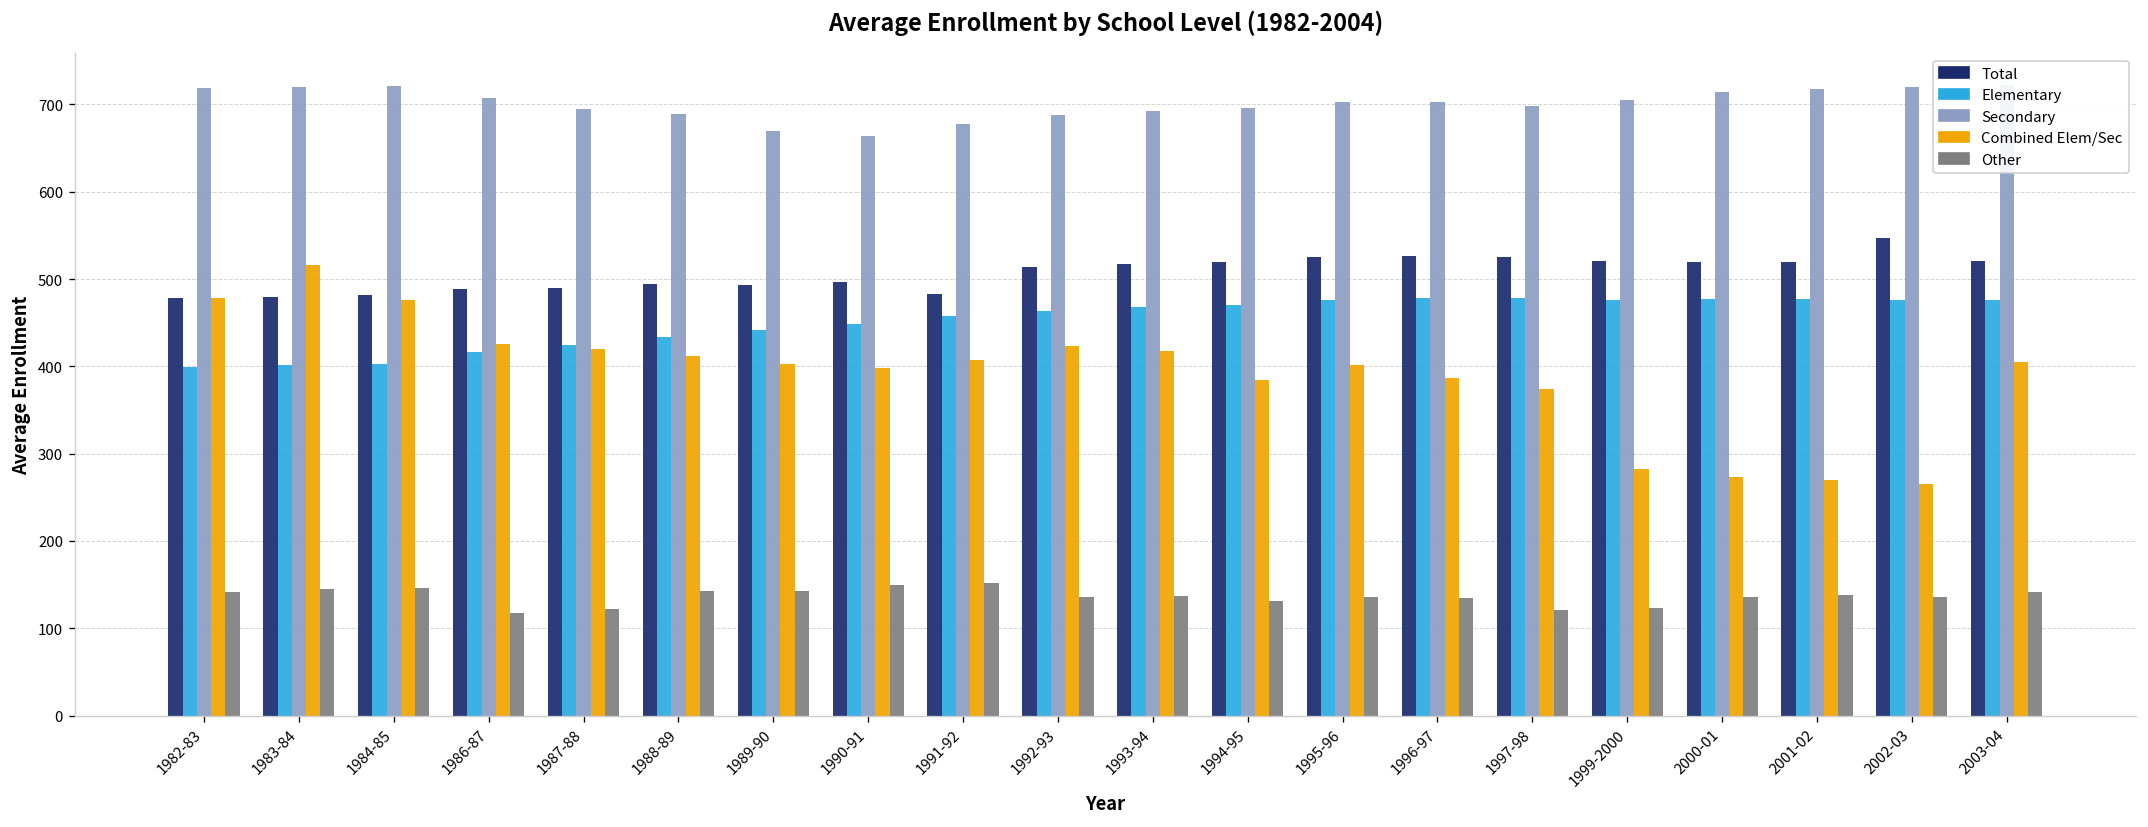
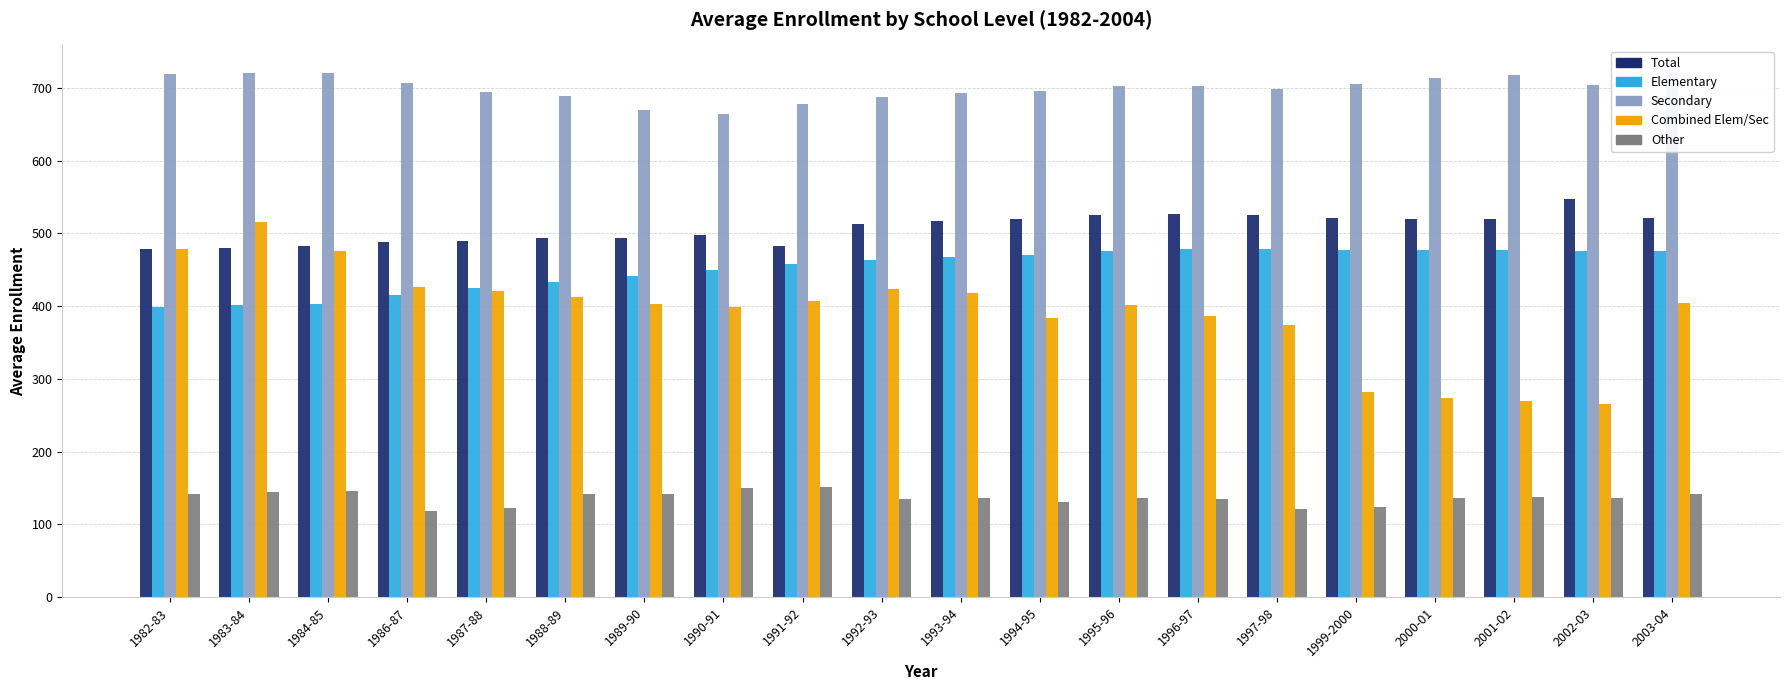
  {
    "Total": {
      "1982-83": 480,
      "1983-84": 480,
      "1984-85": 480,
      "1986-87": 490,
      "1987-88": 490,
      "1988-89": 490,
      "1989-90": 490,
      "1990-91": 500,
      "1991-92": 480,
      "1992-93": 510,
      "1993-94": 520,
      "1994-95": 520,
      "1995-96": 530,
      "1996-97": 530,
      "1997-98": 530,
      "1999-2000": 520,
      "2000-01": 520,
      "2001-02": 520,
      "2002-03": 550,
      "2003-04": 520
    },
    "Elementary": {
      "1982-83": 400,
      "1983-84": 400,
      "1984-85": 400,
      "1986-87": 420,
      "1987-88": 420,
      "1988-89": 430,
      "1989-90": 440,
      "1990-91": 450,
      "1991-92": 460,
      "1992-93": 460,
      "1993-94": 470,
      "1994-95": 470,
      "1995-96": 480,
      "1996-97": 480,
      "1997-98": 480,
      "1999-2000": 480,
      "2000-01": 480,
      "2001-02": 480,
      "2002-03": 480,
      "2003-04": 480
    },
    "Secondary": {
      "1982-83": 720,
      "1983-84": 720,
      "1984-85": 720,
      "1986-87": 710,
      "1987-88": 690,
      "1988-89": 690,
      "1989-90": 670,
      "1990-91": 660,
      "1991-92": 680,
      "1992-93": 690,
      "1993-94": 690,
      "1994-95": 700,
      "1995-96": 700,
      "1996-97": 700,
      "1997-98": 700,
      "1999-2000": 710,
      "2000-01": 710,
      "2001-02": 720,
-     "2002-03": 720
+     "2002-03": 700
    },
    "Combined Elem/Sec": {
      "1982-83": 480,
      "1983-84": 520,
      "1984-85": 480,
      "1986-87": 430,
      "1987-88": 420,
      "1988-89": 410,
      "1989-90": 400,
      "1990-91": 400,
      "1991-92": 410,
      "1992-93": 420,
      "1993-94": 420,
      "1994-95": 380,
      "1995-96": 400,
      "1996-97": 390,
      "1997-98": 370,
      "1999-2000": 280,
      "2000-01": 270,
      "2001-02": 270,
      "2002-03": 260,
      "2003-04": 400
    },
    "Other": {
      "1982-83": 140,
      "1983-84": 150,
      "1984-85": 150,
      "1986-87": 120,
      "1987-88": 120,
      "1988-89": 140,
      "1989-90": 140,
      "1990-91": 150,
      "1991-92": 150,
      "1992-93": 140,
      "1993-94": 140,
      "1994-95": 130,
      "1995-96": 140,
      "1996-97": 140,
      "1997-98": 120,
      "1999-2000": 120,
      "2000-01": 140,
      "2001-02": 140,
      "2002-03": 140,
      "2003-04": 140
    }
  }
